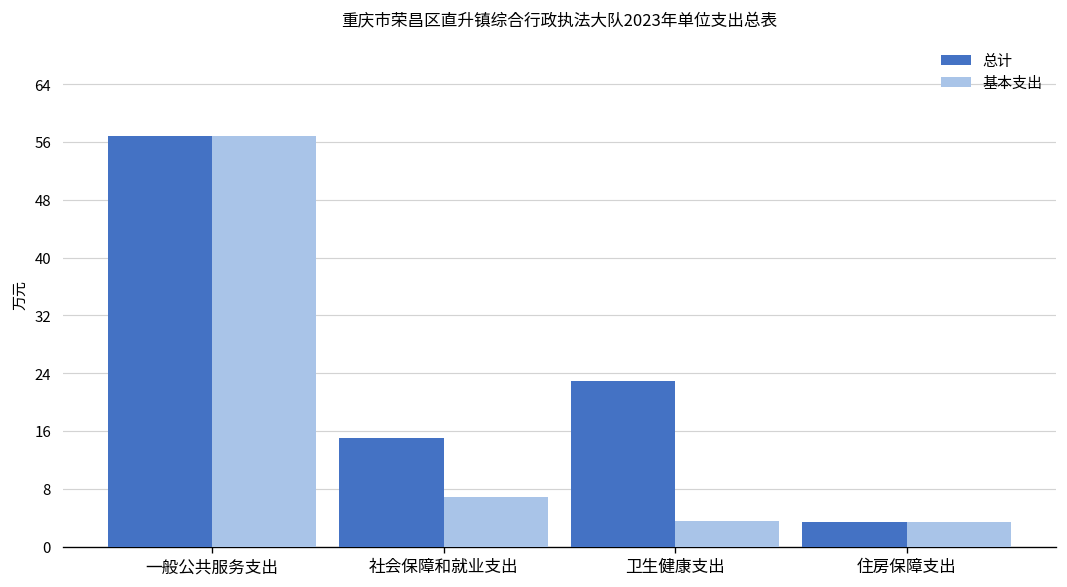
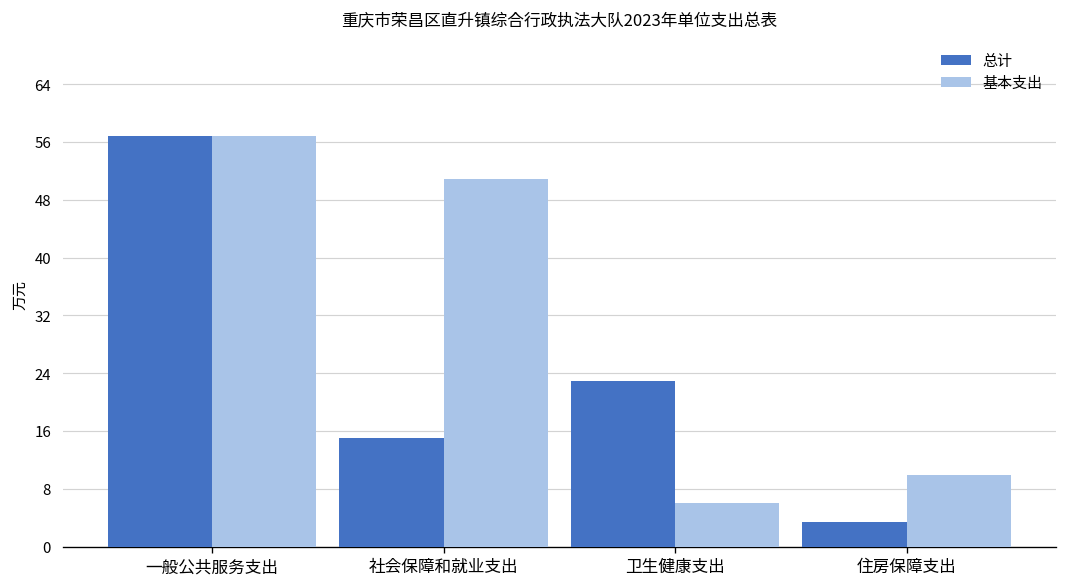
  {
    "总计": {
      "一般公共服务支出": 57,
      "社会保障和就业支出": 15,
      "卫生健康支出": 23,
      "住房保障支出": 3
    },
    "基本支出": {
      "一般公共服务支出": 57,
-     "社会保障和就业支出": 7,
-     "卫生健康支出": 3,
-     "住房保障支出": 3
+     "社会保障和就业支出": 51,
+     "卫生健康支出": 6,
+     "住房保障支出": 10
    }
  }
